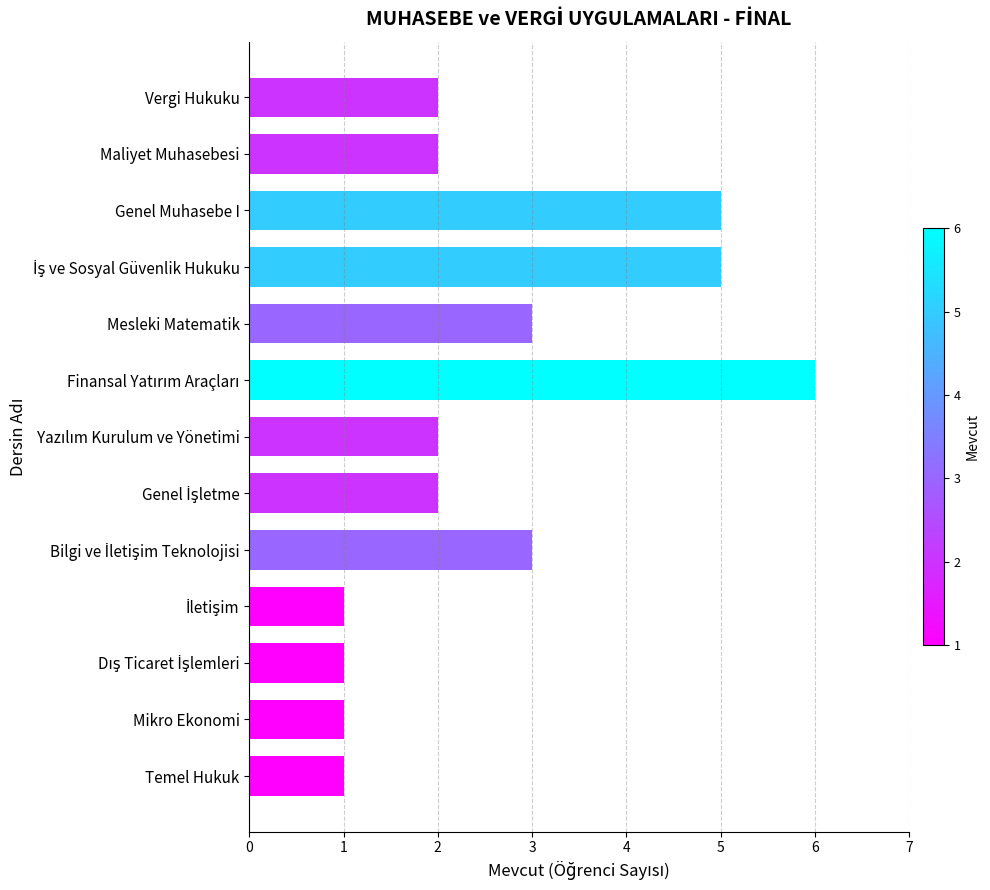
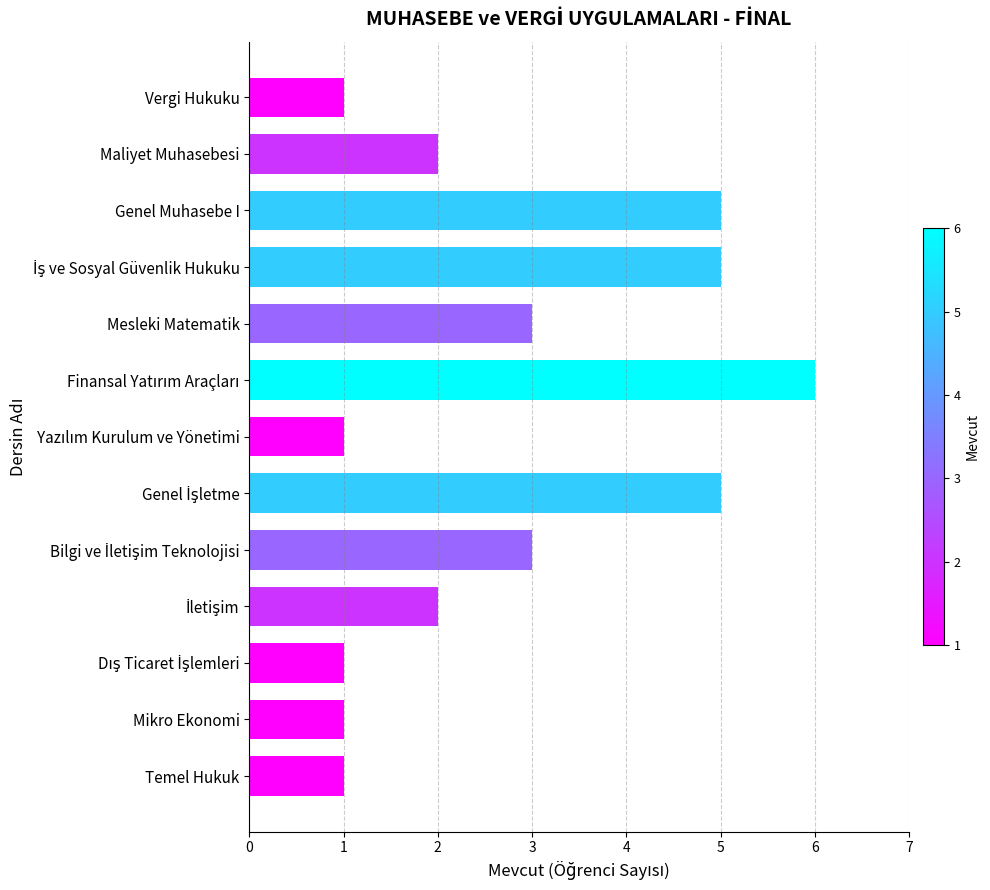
  {
-   "Vergi Hukuku": 2,
+   "Vergi Hukuku": 1,
    "Maliyet Muhasebesi": 2,
    "Genel Muhasebe I": 5,
    "İş ve Sosyal Güvenlik Hukuku": 5,
    "Mesleki Matematik": 3,
    "Finansal Yatırım Araçları": 6,
-   "Yazılım Kurulum ve Yönetimi": 2,
-   "Genel İşletme": 2,
+   "Yazılım Kurulum ve Yönetimi": 1,
+   "Genel İşletme": 5,
    "Bilgi ve İletişim Teknolojisi": 3,
-   "İletişim": 1,
+   "İletişim": 2,
    "Dış Ticaret İşlemleri": 1,
    "Mikro Ekonomi": 1,
    "Temel Hukuk": 1
  }
